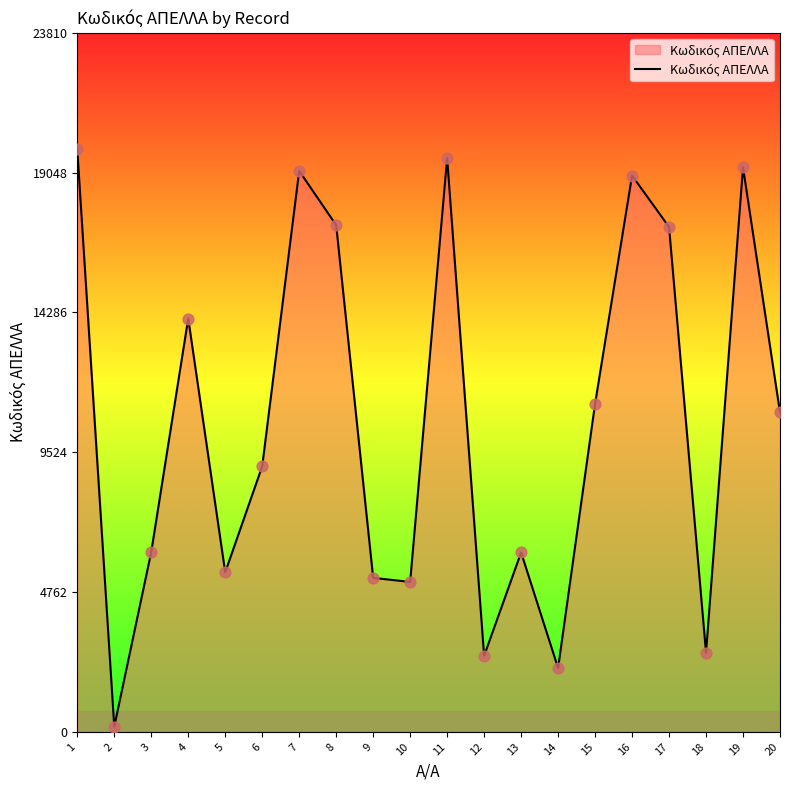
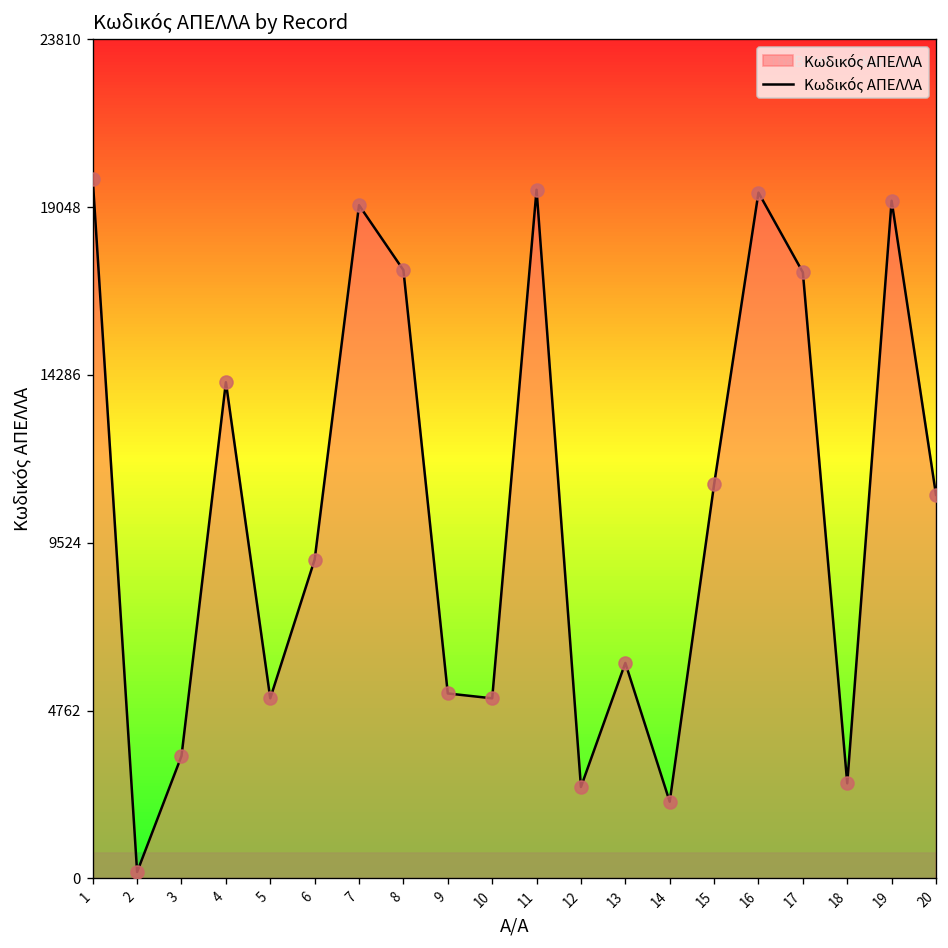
  {
    "1": 19800,
-   "3": 6100,
+   "3": 3500,
    "4": 14100,
-   "5": 5400,
+   "5": 5100,
    "6": 9000,
    "7": 19100,
    "8": 17300,
    "9": 5200,
    "10": 5100,
    "11": 19500,
    "12": 2600,
    "13": 6100,
    "14": 2200,
    "15": 11200,
-   "16": 18900,
+   "16": 19500,
    "17": 17200,
    "18": 2700,
    "19": 19200,
    "20": 10900
  }
